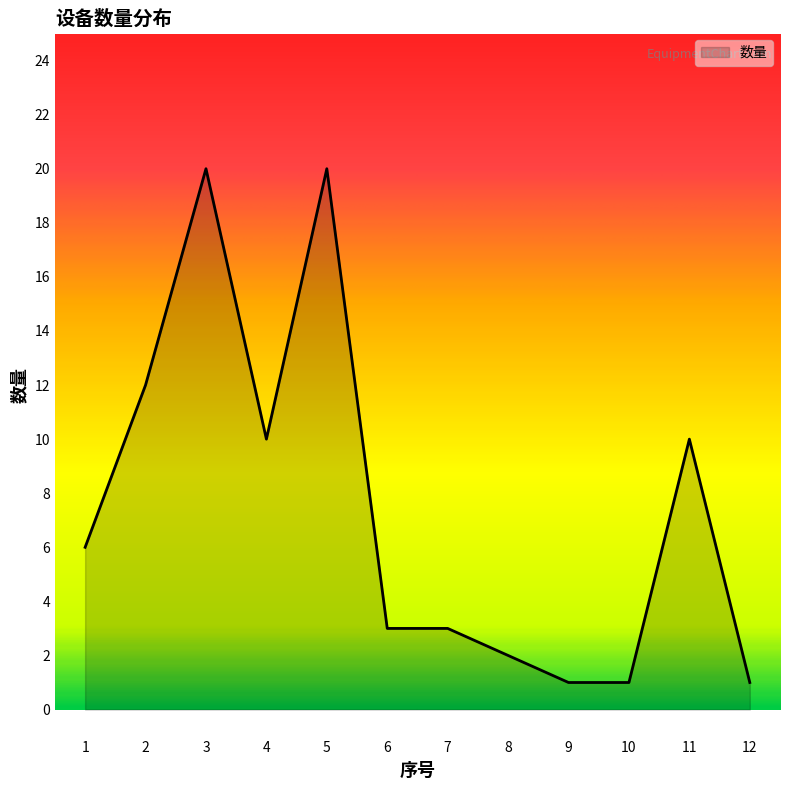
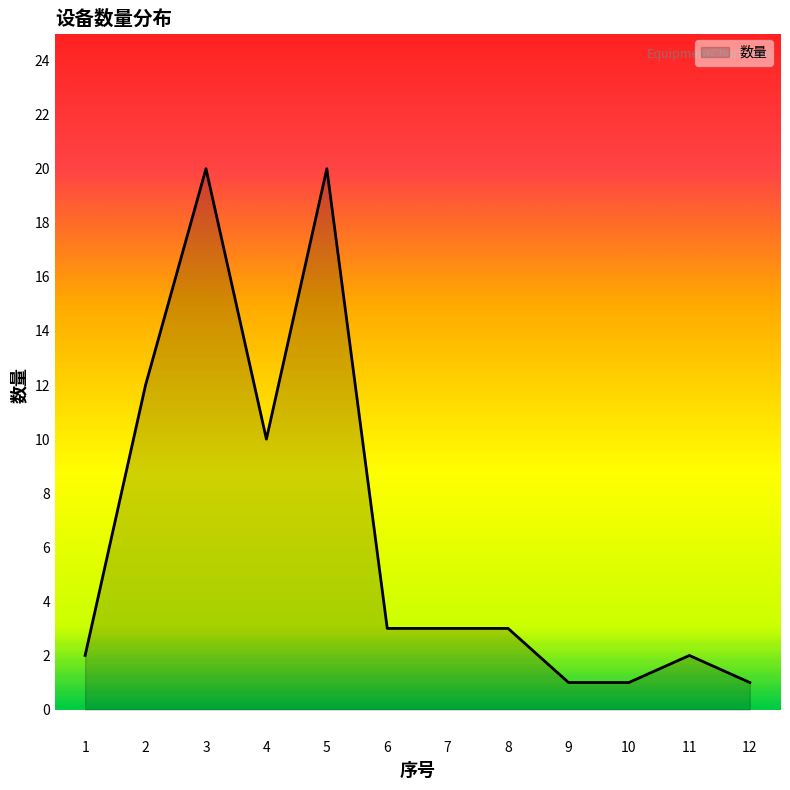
  {
-   "1": 6,
+   "1": 2,
    "2": 12,
    "3": 20,
    "4": 10,
    "5": 20,
    "6": 3,
    "7": 3,
-   "8": 2,
+   "8": 3,
    "9": 1,
    "10": 1,
-   "11": 10,
+   "11": 2,
    "12": 1
  }
